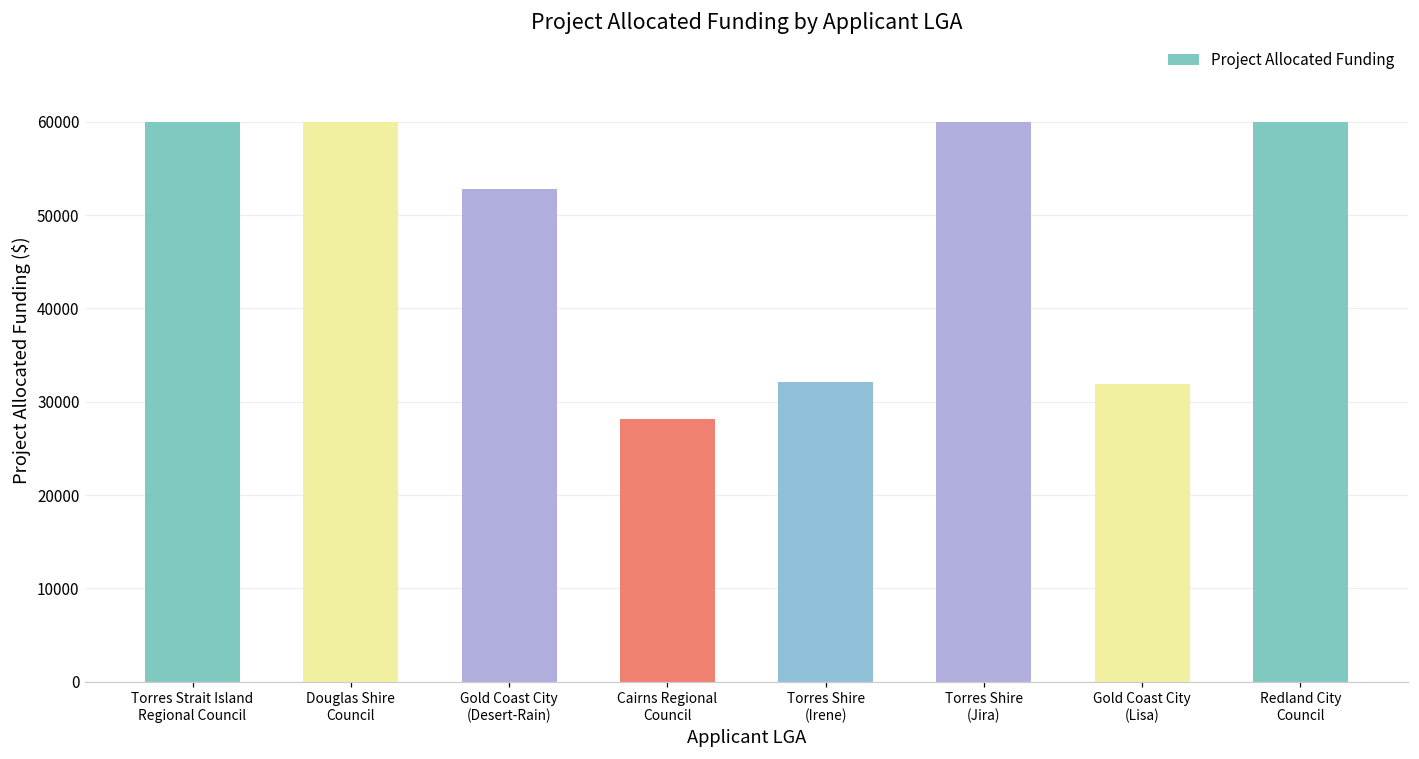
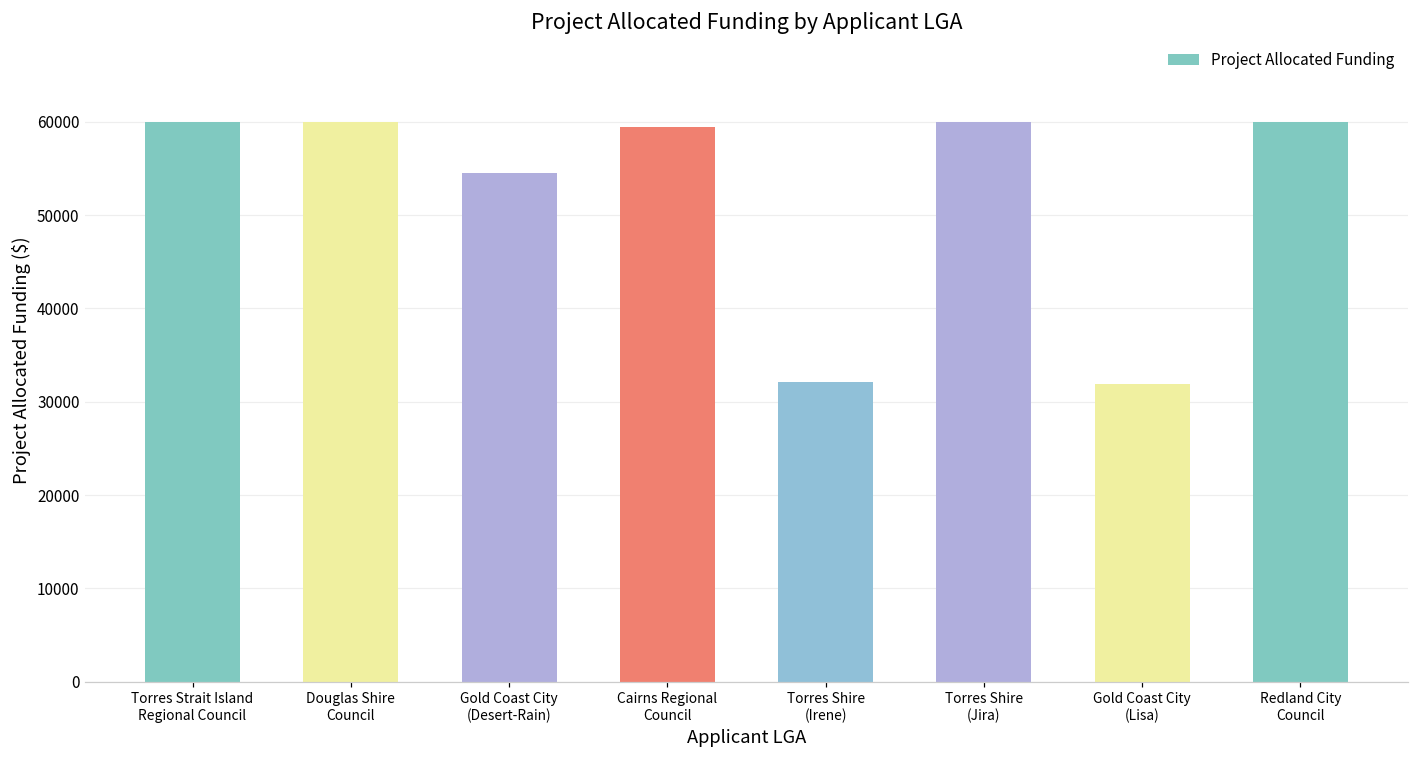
  {
    "Torres Strait Island Regional Council": 60000,
    "Douglas Shire Council": 60000,
-   "Gold Coast City (Desert-Rain)": 53000,
-   "Cairns Regional Council": 28000,
+   "Gold Coast City (Desert-Rain)": 55000,
+   "Cairns Regional Council": 59000,
    "Torres Shire (Irene)": 32000,
    "Torres Shire (Jira)": 60000,
    "Gold Coast City (Lisa)": 32000,
    "Redland City Council": 60000
  }
